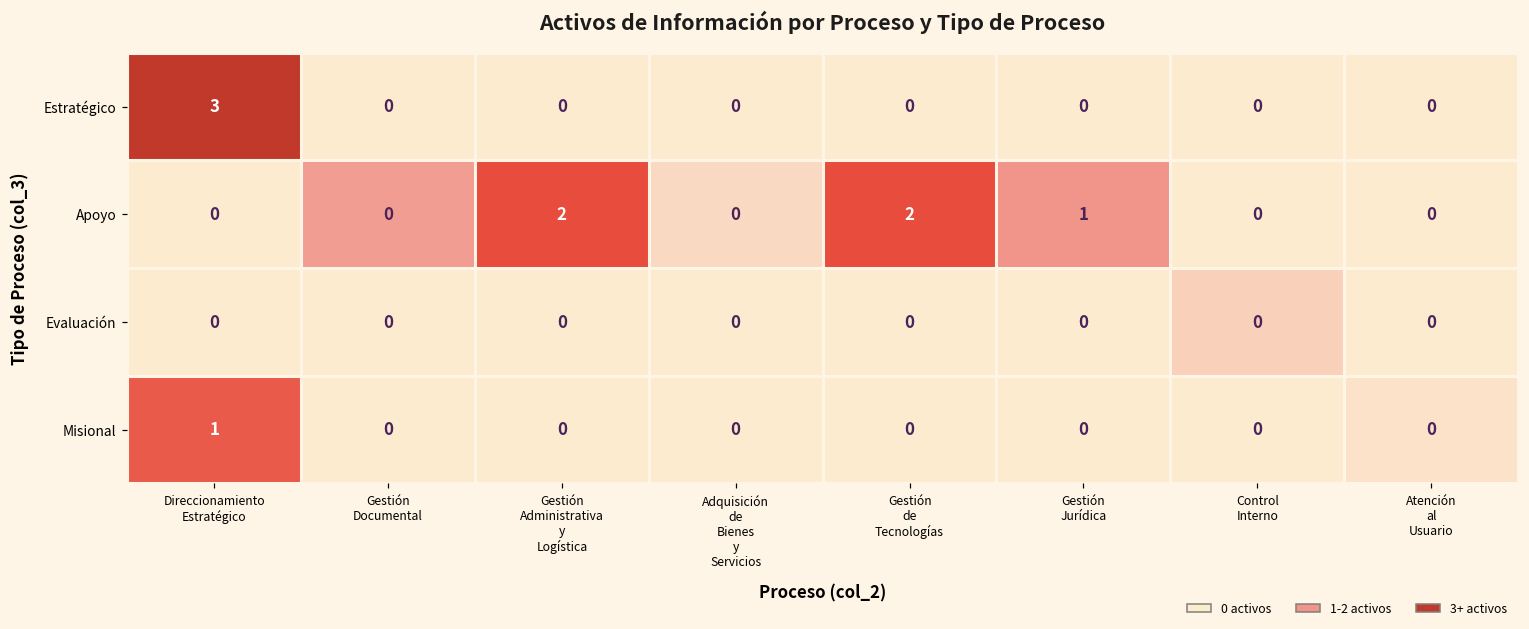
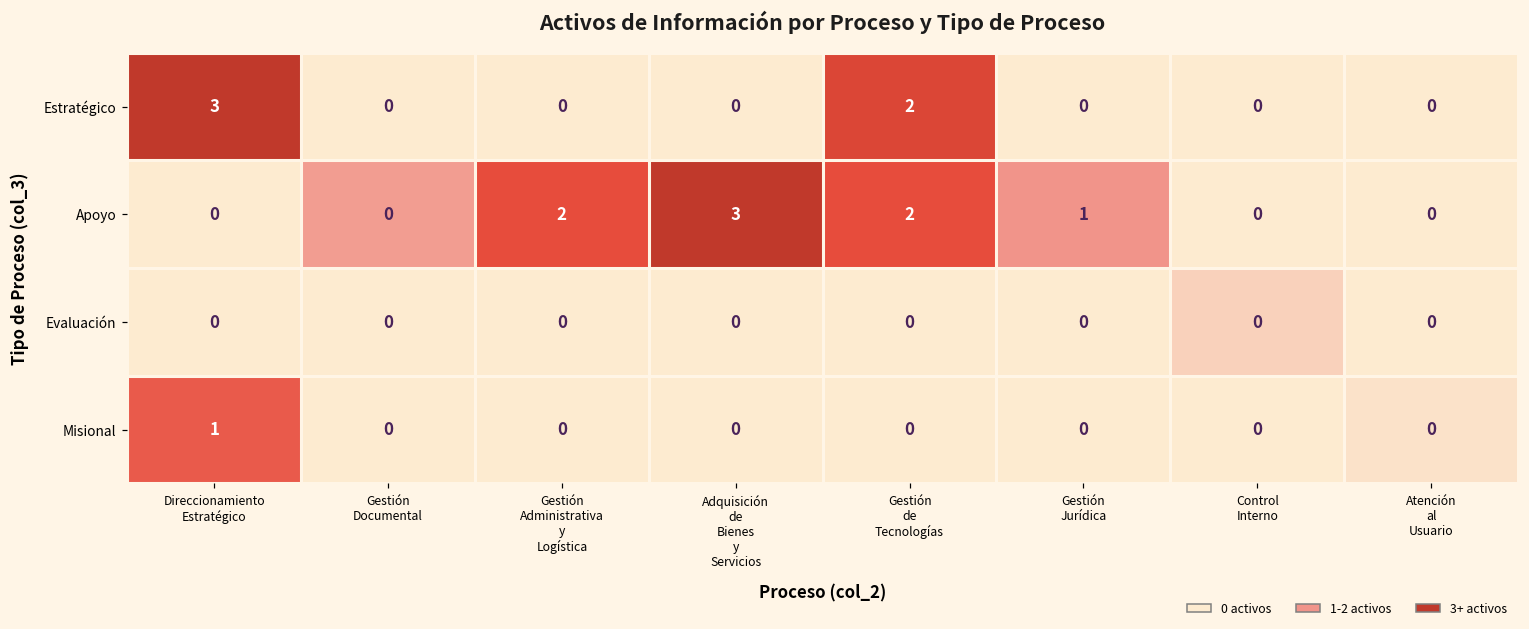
  {
    "Estratégico": {
      "Direccionamiento Estratégico": 3,
      "Gestión Documental": 0,
      "Gestión Administrativa y Logística": 0,
      "Adquisición de Bienes y Servicios": 0,
-     "Gestión de Tecnologías": 0,
+     "Gestión de Tecnologías": 2,
      "Gestión Jurídica": 0,
      "Control Interno": 0,
      "Atención al Usuario": 0
    },
    "Apoyo": {
      "Direccionamiento Estratégico": 0,
      "Gestión Documental": 0,
      "Gestión Administrativa y Logística": 2,
-     "Adquisición de Bienes y Servicios": 0,
+     "Adquisición de Bienes y Servicios": 3,
      "Gestión de Tecnologías": 2,
      "Gestión Jurídica": 1,
      "Control Interno": 0,
      "Atención al Usuario": 0
    },
    "Evaluación": {
      "Direccionamiento Estratégico": 0,
      "Gestión Documental": 0,
      "Gestión Administrativa y Logística": 0,
      "Adquisición de Bienes y Servicios": 0,
      "Gestión de Tecnologías": 0,
      "Gestión Jurídica": 0,
      "Control Interno": 0,
      "Atención al Usuario": 0
    },
    "Misional": {
      "Direccionamiento Estratégico": 1,
      "Gestión Documental": 0,
      "Gestión Administrativa y Logística": 0,
      "Adquisición de Bienes y Servicios": 0,
      "Gestión de Tecnologías": 0,
      "Gestión Jurídica": 0,
      "Control Interno": 0,
      "Atención al Usuario": 0
    }
  }
